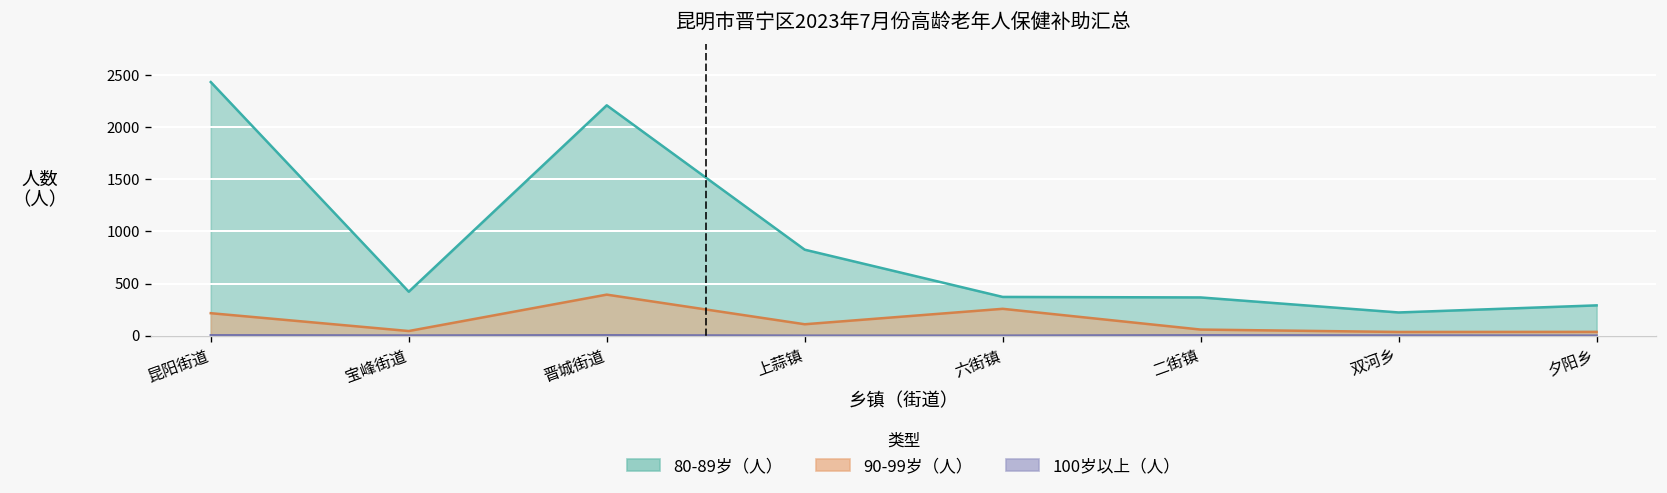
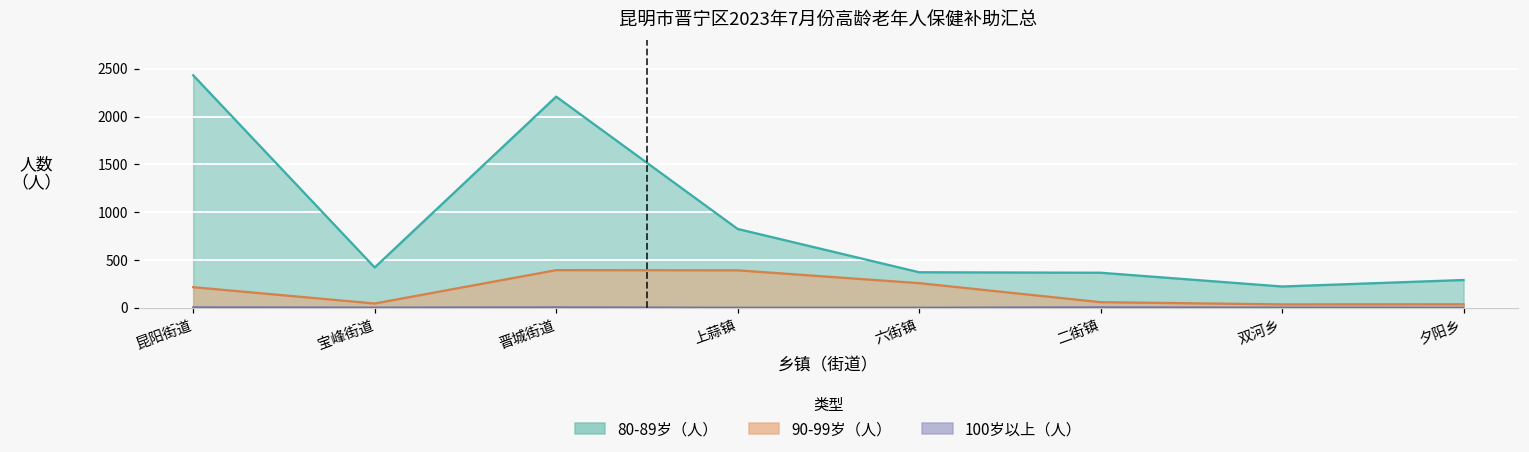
  {
    "90-99岁（人）": {
      "昆阳街道": 200,
      "宝峰街道": 0,
      "晋城街道": 400,
-     "上蒜镇": 100,
+     "上蒜镇": 400,
      "六街镇": 300,
      "二街镇": 100,
      "双河乡": 0,
      "夕阳乡": 0
    }
  }
